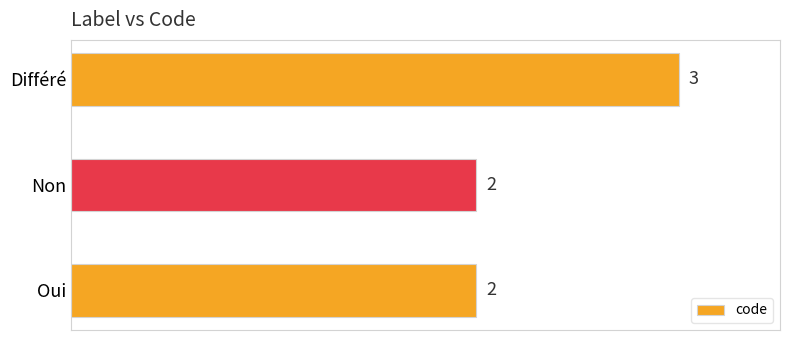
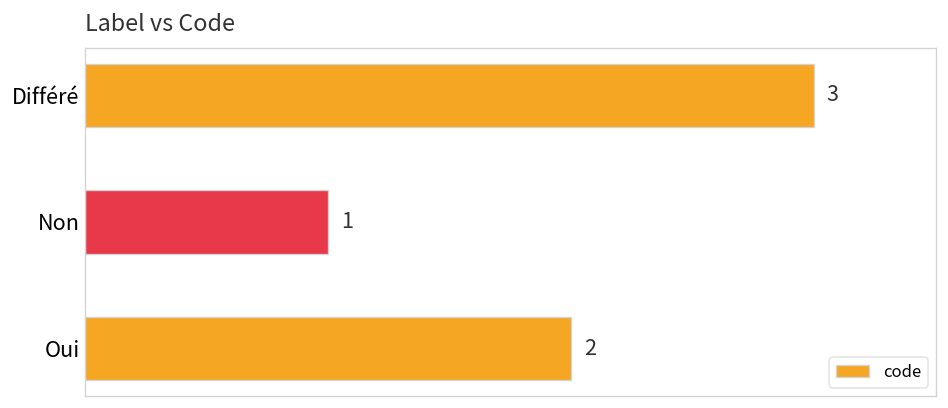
  {
    "Différé": 3,
-   "Non": 2,
+   "Non": 1,
    "Oui": 2
  }
